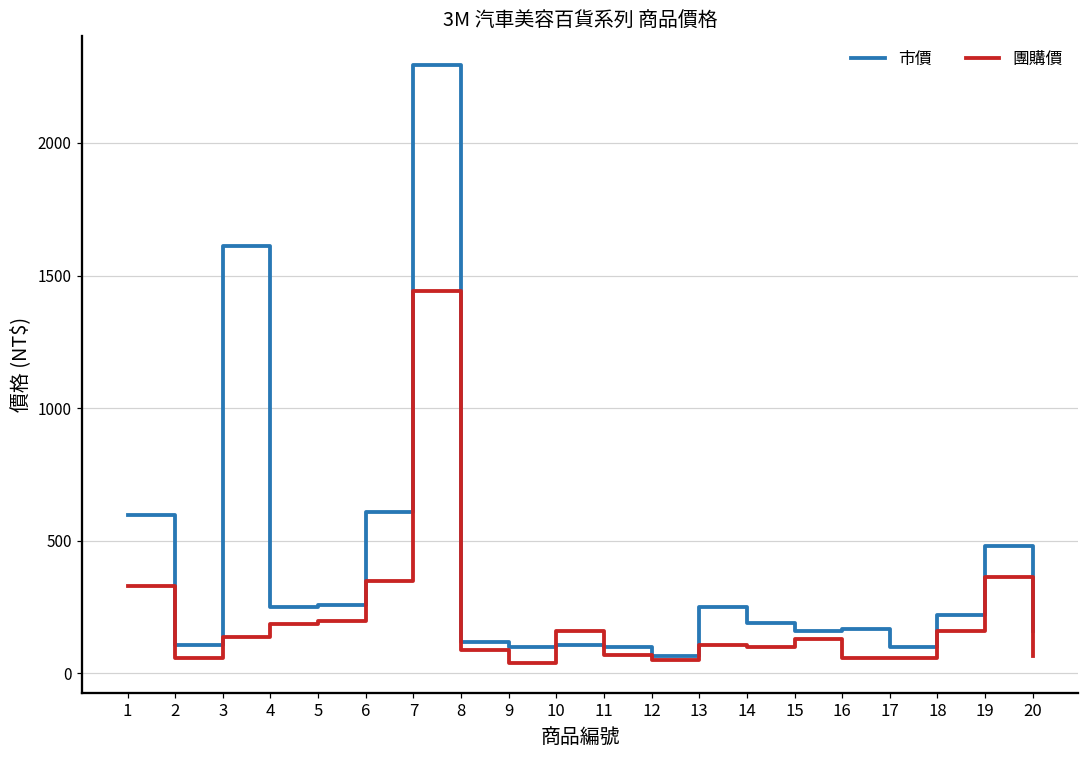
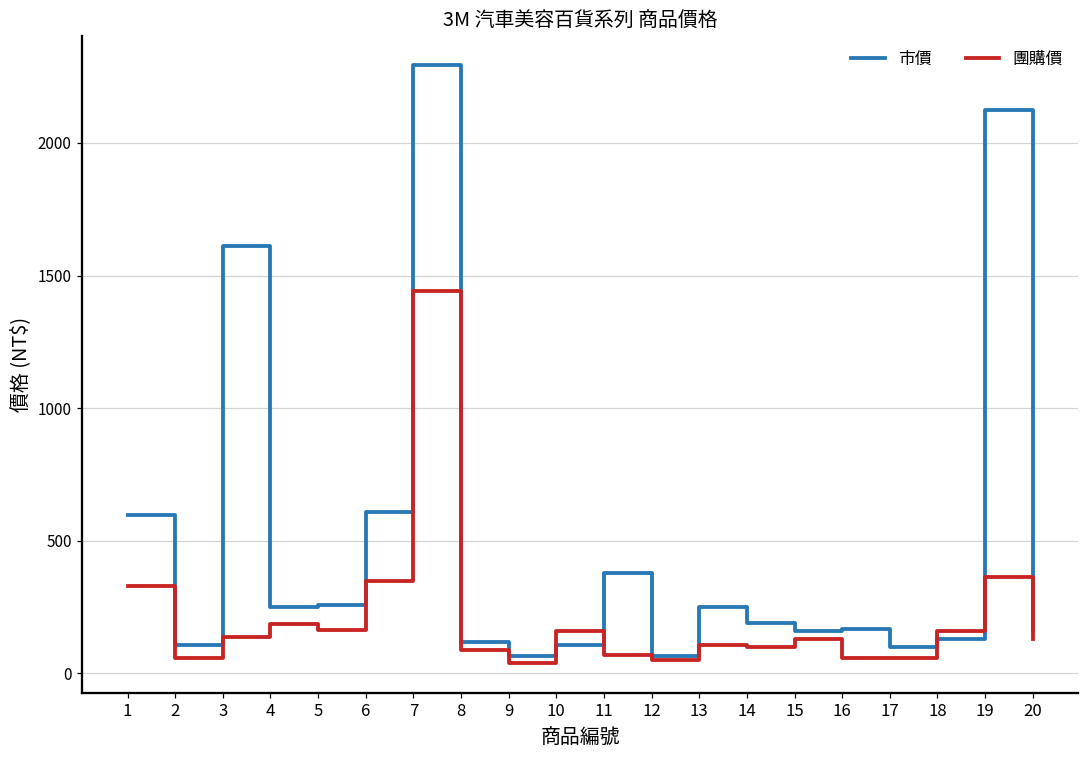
  {
    "市價": {
      "1": 600,
      "2": 110,
      "3": 1610,
      "4": 250,
      "5": 260,
      "6": 610,
      "7": 2290,
      "8": 120,
-     "9": 100,
+     "9": 70,
      "10": 110,
-     "11": 100,
+     "11": 380,
      "12": 70,
      "13": 250,
      "14": 190,
      "15": 160,
      "16": 170,
      "17": 100,
-     "18": 220,
-     "19": 480,
+     "18": 130,
+     "19": 2130,
      "20": 160
    },
    "團購價": {
      "1": 330,
      "2": 60,
      "3": 140,
      "4": 190,
-     "5": 200,
+     "5": 160,
      "6": 350,
      "7": 1440,
      "8": 90,
      "9": 40,
      "10": 160,
      "11": 70,
      "12": 50,
      "13": 110,
      "14": 100,
      "15": 130,
      "16": 60,
      "17": 60,
      "18": 160,
      "19": 360,
-     "20": 70
+     "20": 130
    }
  }
